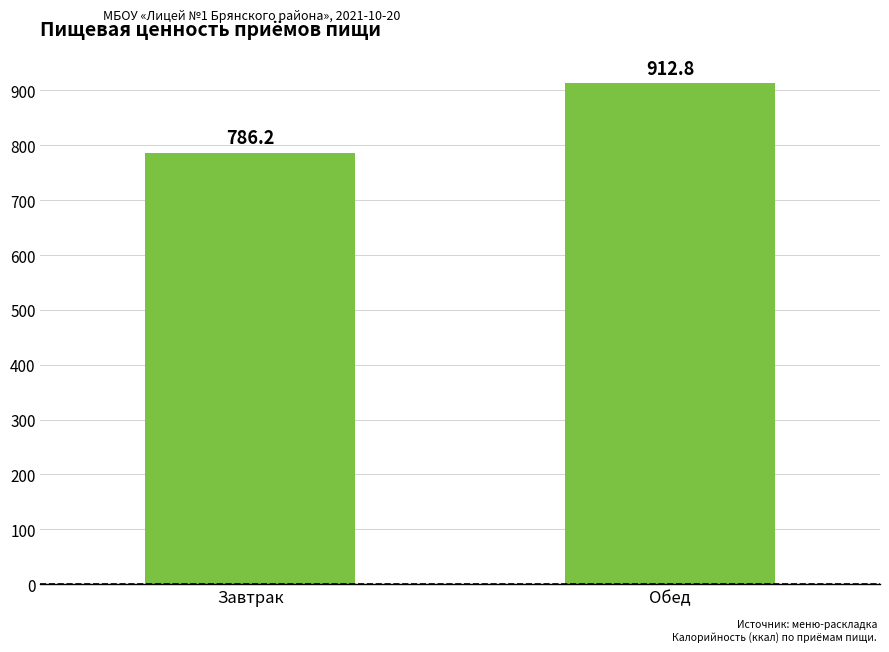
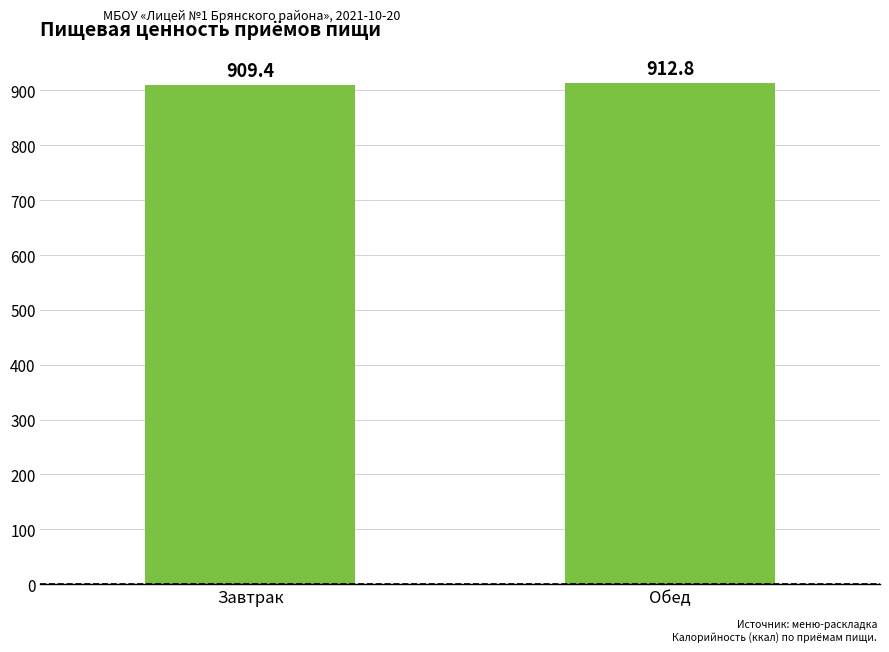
  {
-   "Завтрак": 786.2,
+   "Завтрак": 909.4,
    "Обед": 912.8
  }
